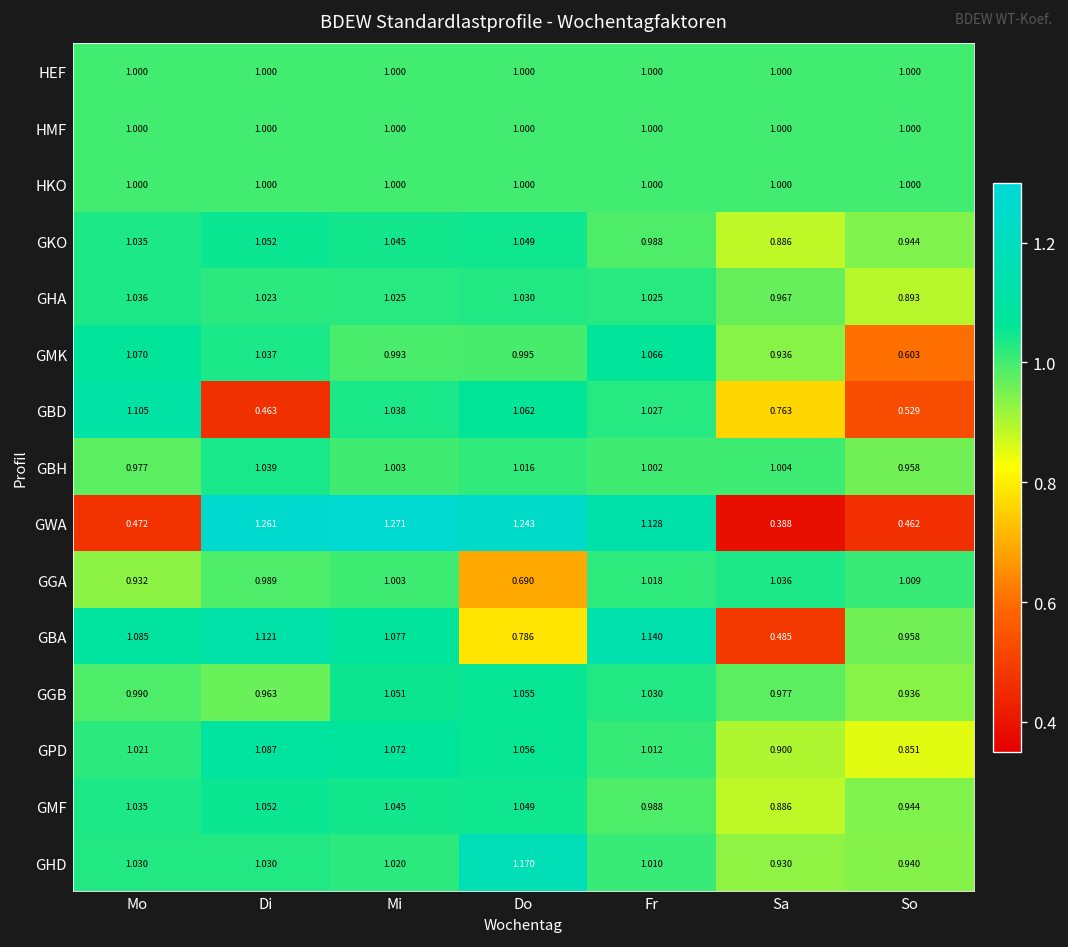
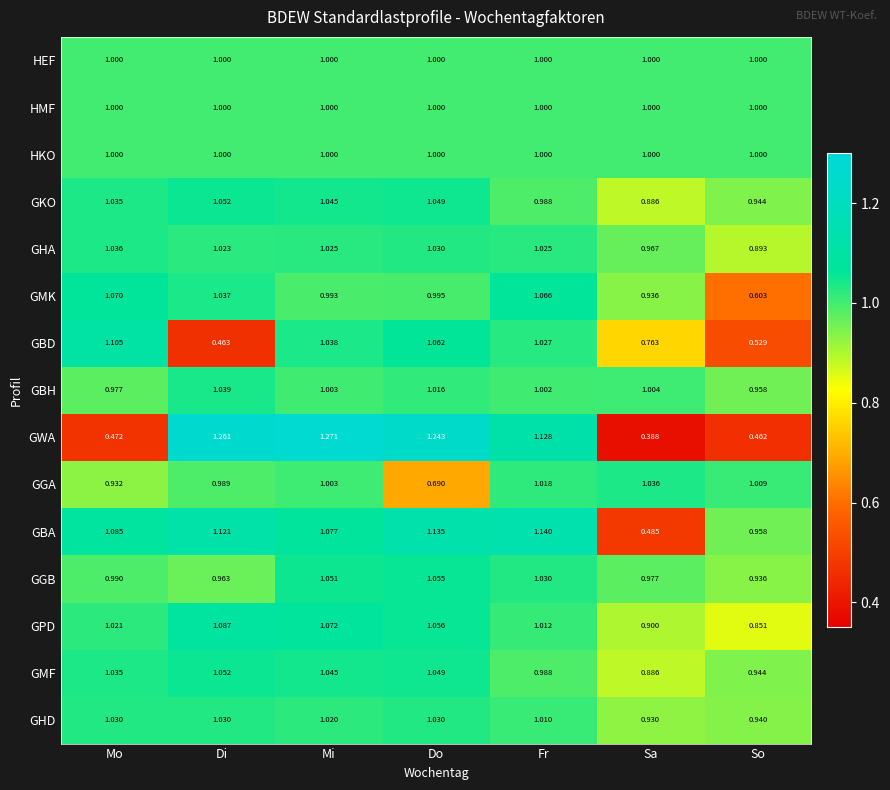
  {
    "HEF": {
      "Mo": 1.000,
      "Di": 1.000,
      "Mi": 1.000,
      "Do": 1.000,
      "Fr": 1.000,
      "Sa": 1.000,
      "So": 1.000
    },
    "HMF": {
      "Mo": 1.000,
      "Di": 1.000,
      "Mi": 1.000,
      "Do": 1.000,
      "Fr": 1.000,
      "Sa": 1.000,
      "So": 1.000
    },
    "HKO": {
      "Mo": 1.000,
      "Di": 1.000,
      "Mi": 1.000,
      "Do": 1.000,
      "Fr": 1.000,
      "Sa": 1.000,
      "So": 1.000
    },
    "GKO": {
      "Mo": 1.035,
      "Di": 1.052,
      "Mi": 1.045,
      "Do": 1.049,
      "Fr": 0.988,
      "Sa": 0.886,
      "So": 0.944
    },
    "GHA": {
      "Mo": 1.036,
      "Di": 1.023,
      "Mi": 1.025,
      "Do": 1.030,
      "Fr": 1.025,
      "Sa": 0.967,
      "So": 0.893
    },
    "GMK": {
      "Mo": 1.070,
      "Di": 1.037,
      "Mi": 0.993,
      "Do": 0.995,
      "Fr": 1.066,
      "Sa": 0.936,
      "So": 0.603
    },
    "GBD": {
      "Mo": 1.105,
      "Di": 0.463,
      "Mi": 1.038,
      "Do": 1.062,
      "Fr": 1.027,
      "Sa": 0.763,
      "So": 0.529
    },
    "GBH": {
      "Mo": 0.977,
      "Di": 1.039,
      "Mi": 1.003,
      "Do": 1.016,
      "Fr": 1.002,
      "Sa": 1.004,
      "So": 0.958
    },
    "GWA": {
      "Mo": 0.472,
      "Di": 1.261,
      "Mi": 1.271,
      "Do": 1.243,
      "Fr": 1.128,
      "Sa": 0.388,
      "So": 0.462
    },
    "GGA": {
      "Mo": 0.932,
      "Di": 0.989,
      "Mi": 1.003,
      "Do": 0.690,
      "Fr": 1.018,
      "Sa": 1.036,
      "So": 1.009
    },
    "GBA": {
      "Mo": 1.085,
      "Di": 1.121,
      "Mi": 1.077,
-     "Do": 0.786,
+     "Do": 1.135,
      "Fr": 1.140,
      "Sa": 0.485,
      "So": 0.958
    },
    "GGB": {
      "Mo": 0.990,
      "Di": 0.963,
      "Mi": 1.051,
      "Do": 1.055,
      "Fr": 1.030,
      "Sa": 0.977,
      "So": 0.936
    },
    "GPD": {
      "Mo": 1.021,
      "Di": 1.087,
      "Mi": 1.072,
      "Do": 1.056,
      "Fr": 1.012,
      "Sa": 0.900,
      "So": 0.851
    },
    "GMF": {
      "Mo": 1.035,
      "Di": 1.052,
      "Mi": 1.045,
      "Do": 1.049,
      "Fr": 0.988,
      "Sa": 0.886,
      "So": 0.944
    },
    "GHD": {
      "Mo": 1.030,
      "Di": 1.030,
      "Mi": 1.020,
-     "Do": 1.170,
+     "Do": 1.030,
      "Fr": 1.010,
      "Sa": 0.930,
      "So": 0.940
    }
  }
